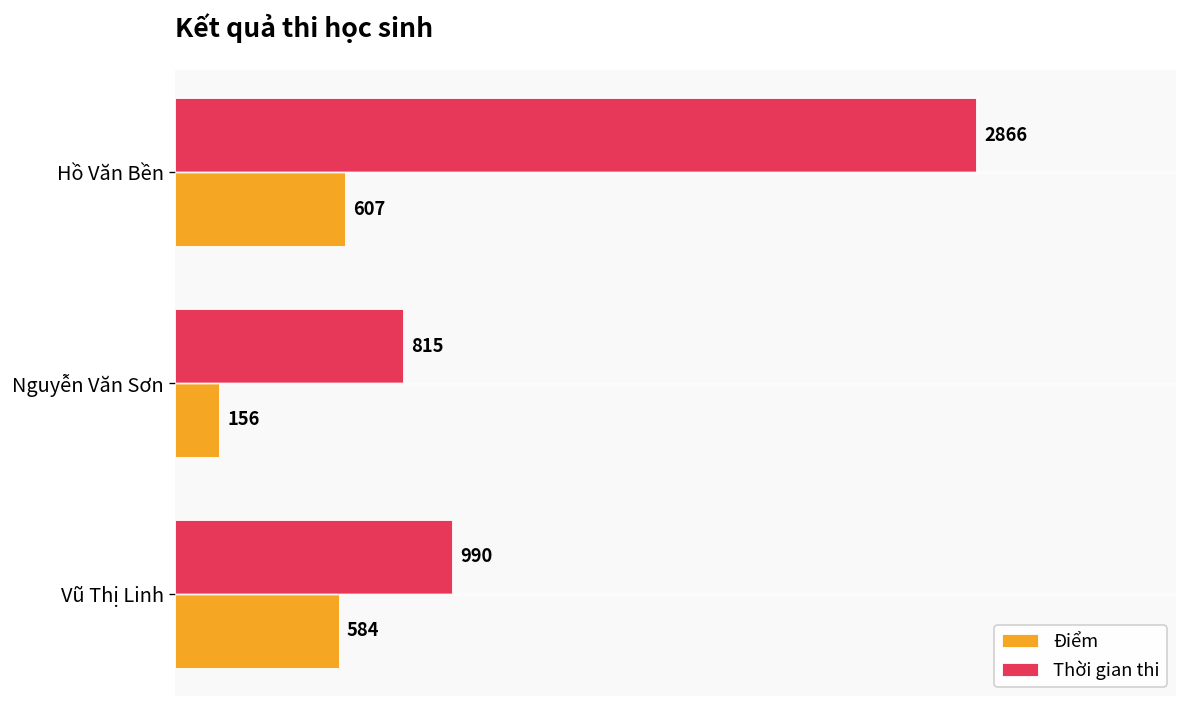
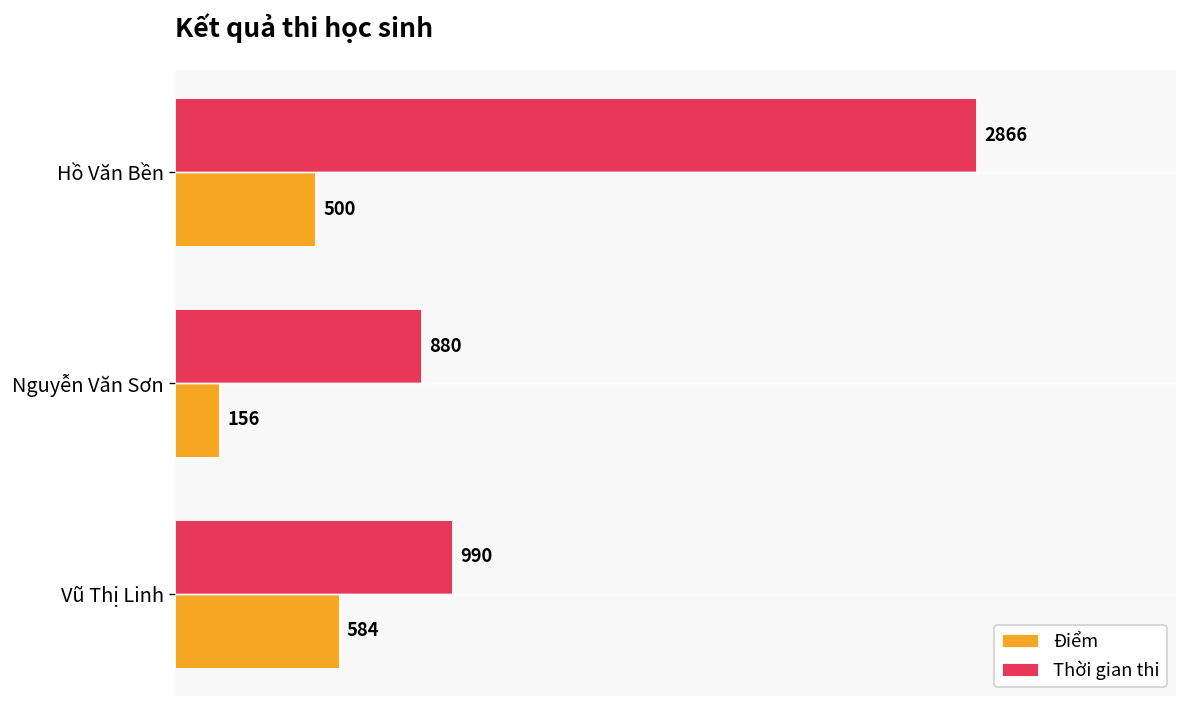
  {
    "Điểm": {
-     "Hồ Văn Bền": 607,
+     "Hồ Văn Bền": 500,
      "Nguyễn Văn Sơn": 156,
      "Vũ Thị Linh": 584
    },
    "Thời gian thi": {
      "Hồ Văn Bền": 2866,
-     "Nguyễn Văn Sơn": 815,
+     "Nguyễn Văn Sơn": 880,
      "Vũ Thị Linh": 990
    }
  }
